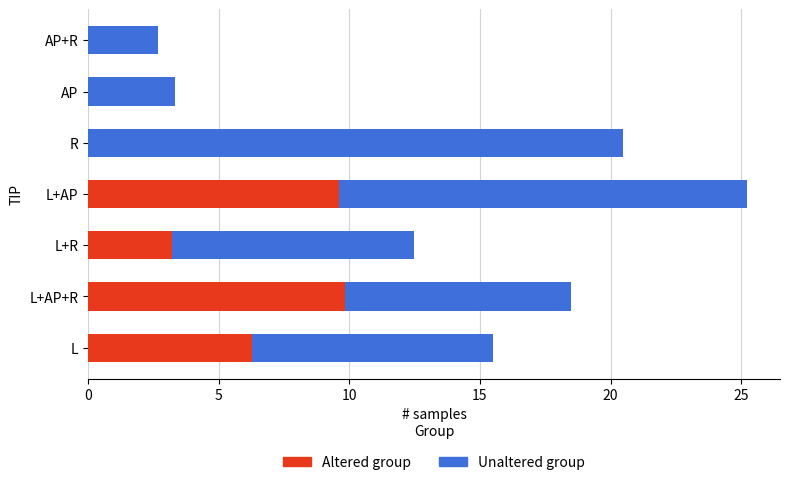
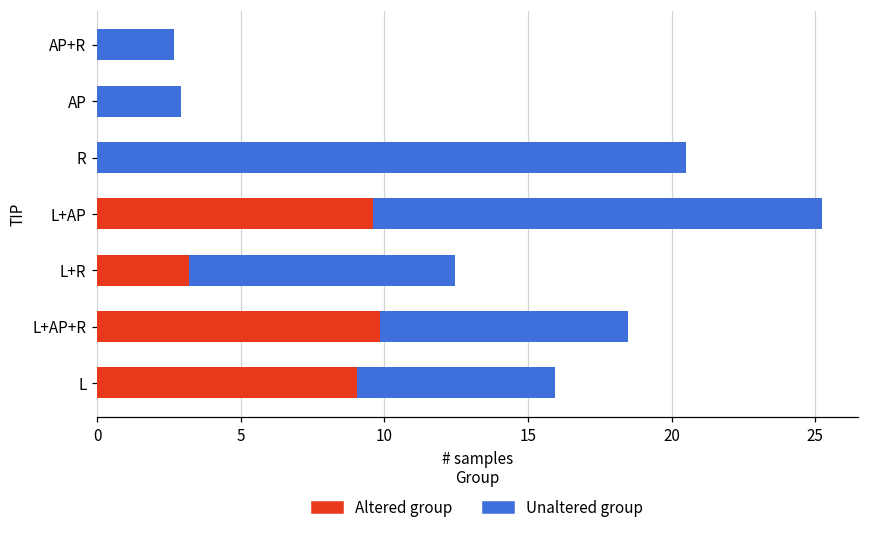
  {
    "Altered group": {
      "AP+R": 0.0,
      "AP": 0.0,
      "R": 0.0,
      "L+AP": 9.6,
      "L+R": 3.2,
      "L+AP+R": 9.8,
-     "L": 6.3
+     "L": 9.0
    },
    "Unaltered group": {
      "AP+R": 2.7,
-     "AP": 3.3,
+     "AP": 2.9,
      "R": 20.5,
      "L+AP": 15.6,
      "L+R": 9.3,
      "L+AP+R": 8.7,
-     "L": 9.2
+     "L": 6.9
    }
  }
